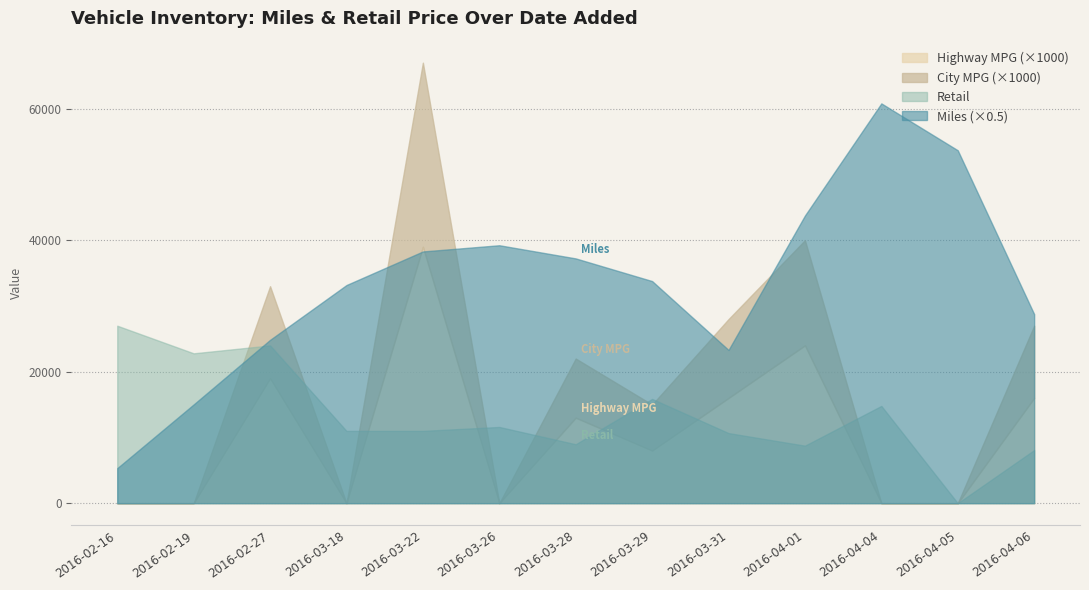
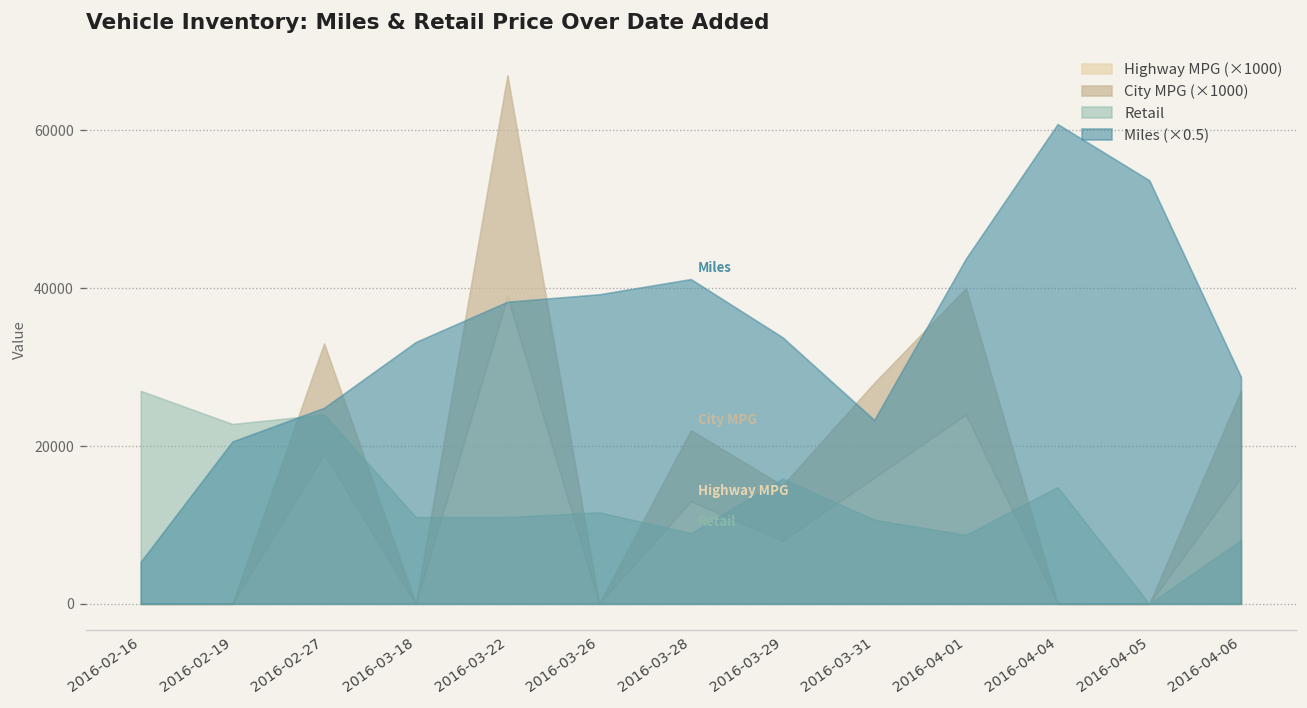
  {
    "Miles (×0.5)": {
      "2016-02-16": 5000,
-     "2016-02-19": 15000,
+     "2016-02-19": 21000,
      "2016-02-27": 25000,
      "2016-03-18": 33000,
      "2016-03-22": 38000,
      "2016-03-26": 39000,
-     "2016-03-28": 37000,
+     "2016-03-28": 41000,
      "2016-03-29": 34000,
      "2016-03-31": 23000,
      "2016-04-01": 44000,
      "2016-04-04": 61000,
      "2016-04-05": 54000,
      "2016-04-06": 29000
    }
  }
